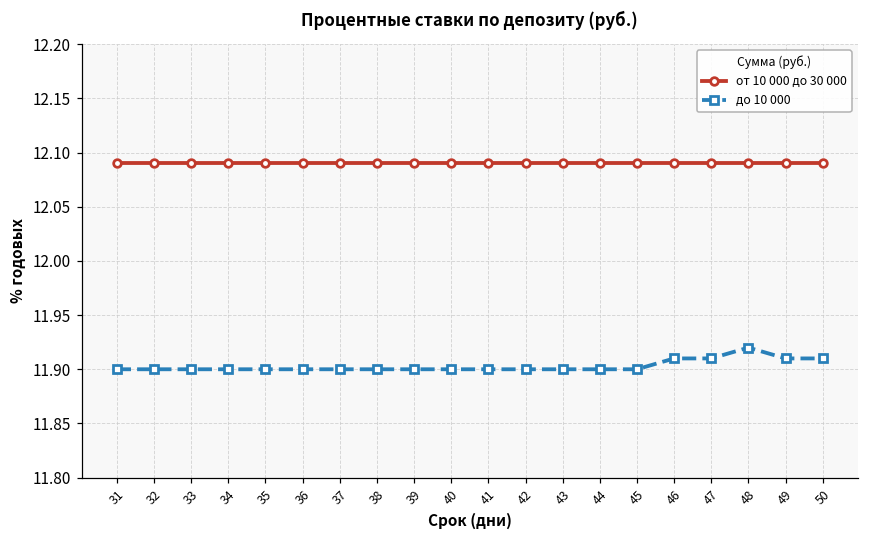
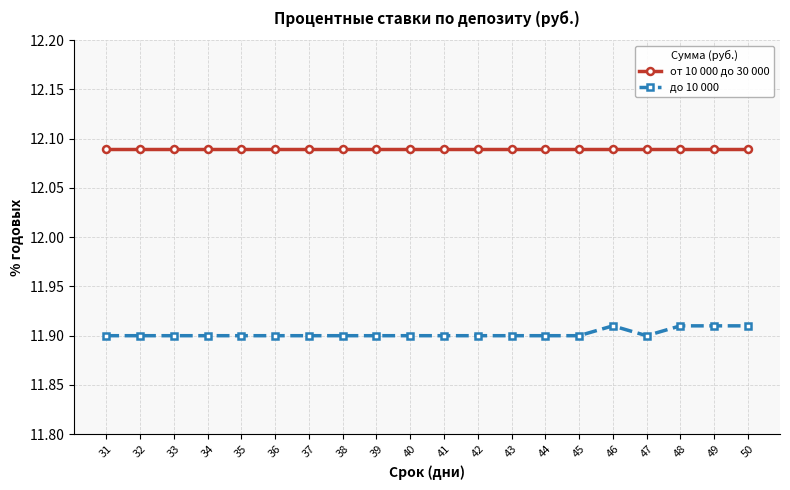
  {
    "от 10 000 до 30 000": {
      "31": 12.09,
      "32": 12.09,
      "33": 12.09,
      "34": 12.09,
      "35": 12.09,
      "36": 12.09,
      "37": 12.09,
      "38": 12.09,
      "39": 12.09,
      "40": 12.09,
      "41": 12.09,
      "42": 12.09,
      "43": 12.09,
      "44": 12.09,
      "45": 12.09,
      "46": 12.09,
      "47": 12.09,
      "48": 12.09,
      "49": 12.09,
      "50": 12.09
    },
    "до 10 000": {
      "31": 11.90,
      "32": 11.90,
      "33": 11.90,
      "34": 11.90,
      "35": 11.90,
      "36": 11.90,
      "37": 11.90,
      "38": 11.90,
      "39": 11.90,
      "40": 11.90,
      "41": 11.90,
      "42": 11.90,
      "43": 11.90,
      "44": 11.90,
      "45": 11.90,
      "46": 11.91,
-     "47": 11.91,
-     "48": 11.92,
+     "47": 11.90,
+     "48": 11.91,
      "49": 11.91,
      "50": 11.91
    }
  }
